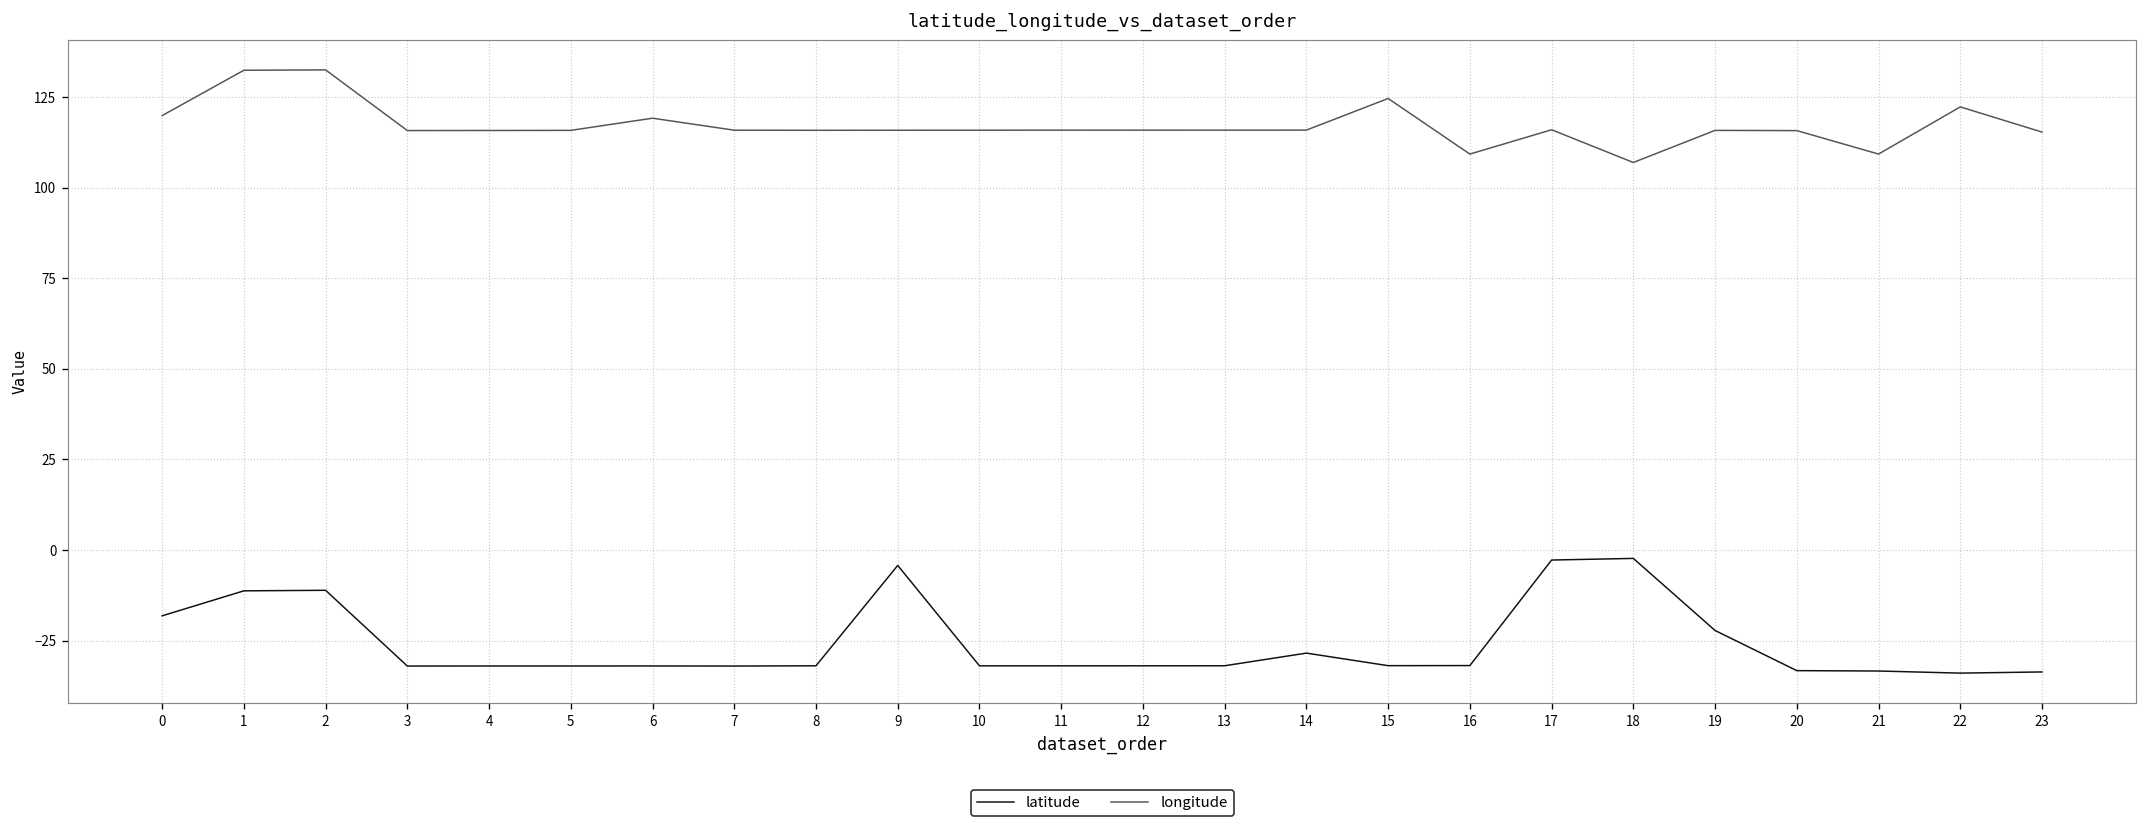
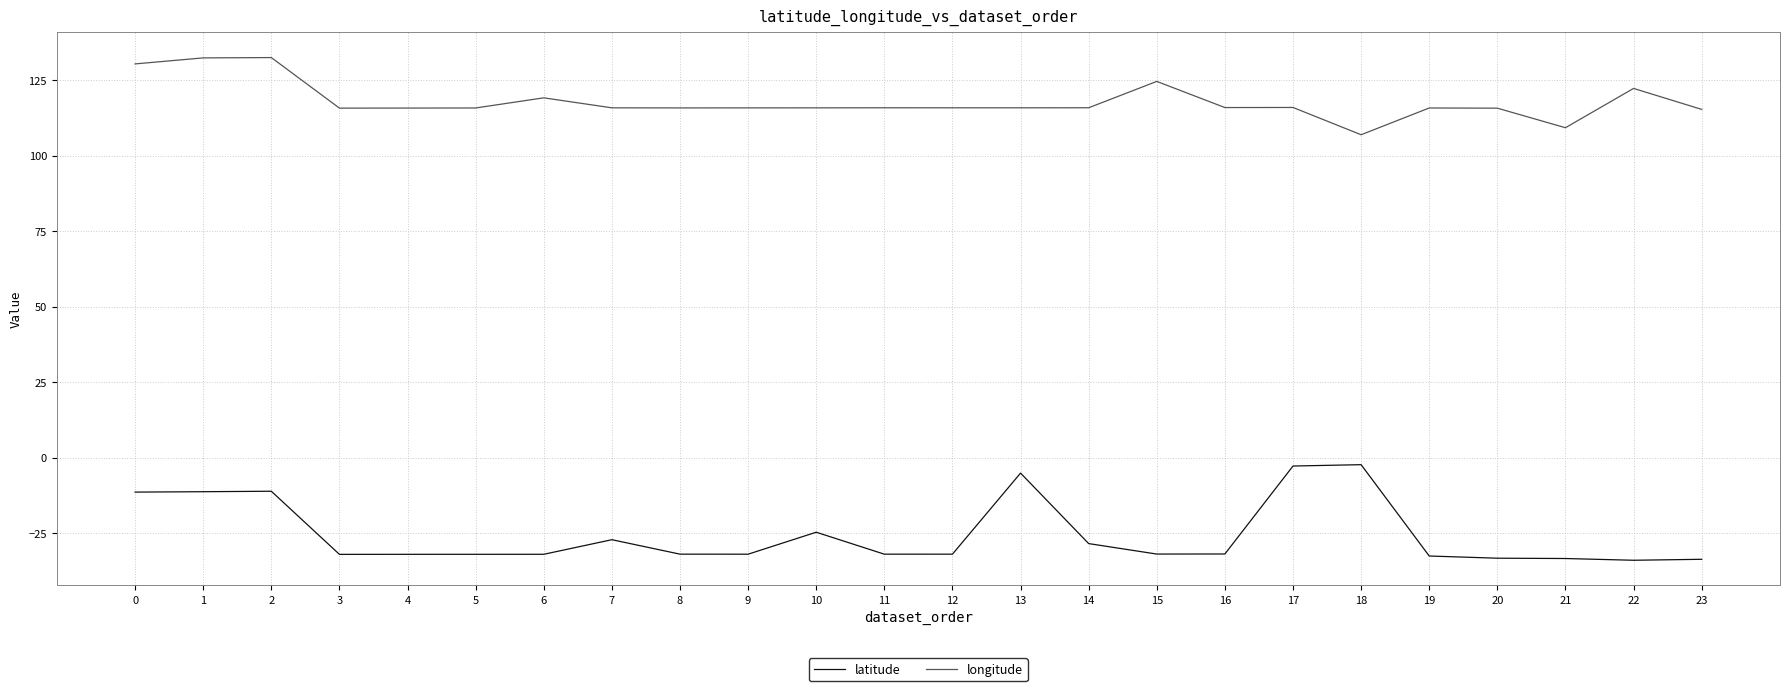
  {
    "latitude": {
-     "0": -18,
+     "0": -11,
      "1": -11,
      "2": -11,
      "3": -32,
      "4": -32,
      "5": -32,
      "6": -32,
-     "7": -32,
+     "7": -27,
      "8": -32,
-     "9": -4,
-     "10": -32,
+     "9": -32,
+     "10": -25,
      "11": -32,
      "12": -32,
-     "13": -32,
+     "13": -5,
      "14": -28,
      "15": -32,
      "16": -32,
      "17": -3,
      "18": -2,
-     "19": -22,
+     "19": -33,
      "20": -33,
      "21": -33,
      "22": -34,
      "23": -34
    },
    "longitude": {
-     "0": 120,
+     "0": 130,
      "1": 132,
      "2": 133,
      "3": 116,
      "4": 116,
      "5": 116,
      "6": 119,
      "7": 116,
      "8": 116,
      "9": 116,
      "10": 116,
      "11": 116,
      "12": 116,
      "13": 116,
      "14": 116,
      "15": 125,
-     "16": 109,
+     "16": 116,
      "17": 116,
      "18": 107,
      "19": 116,
      "20": 116,
      "21": 109,
      "22": 122,
      "23": 115
    }
  }
